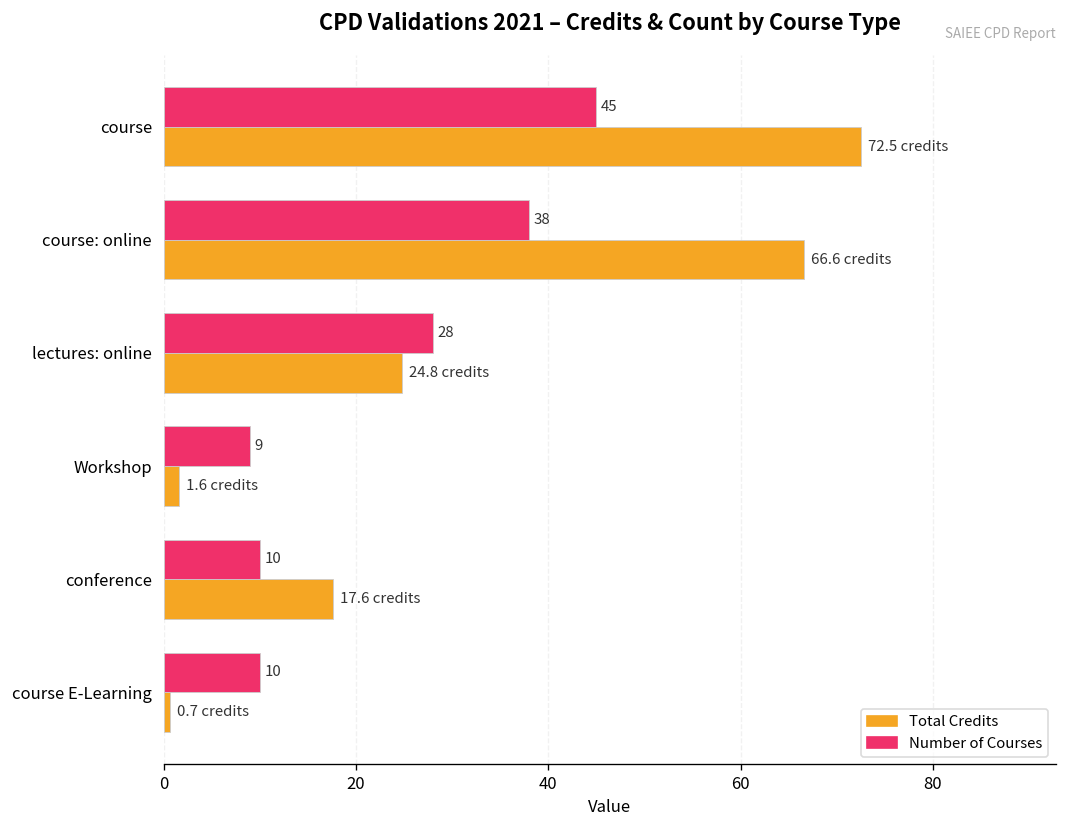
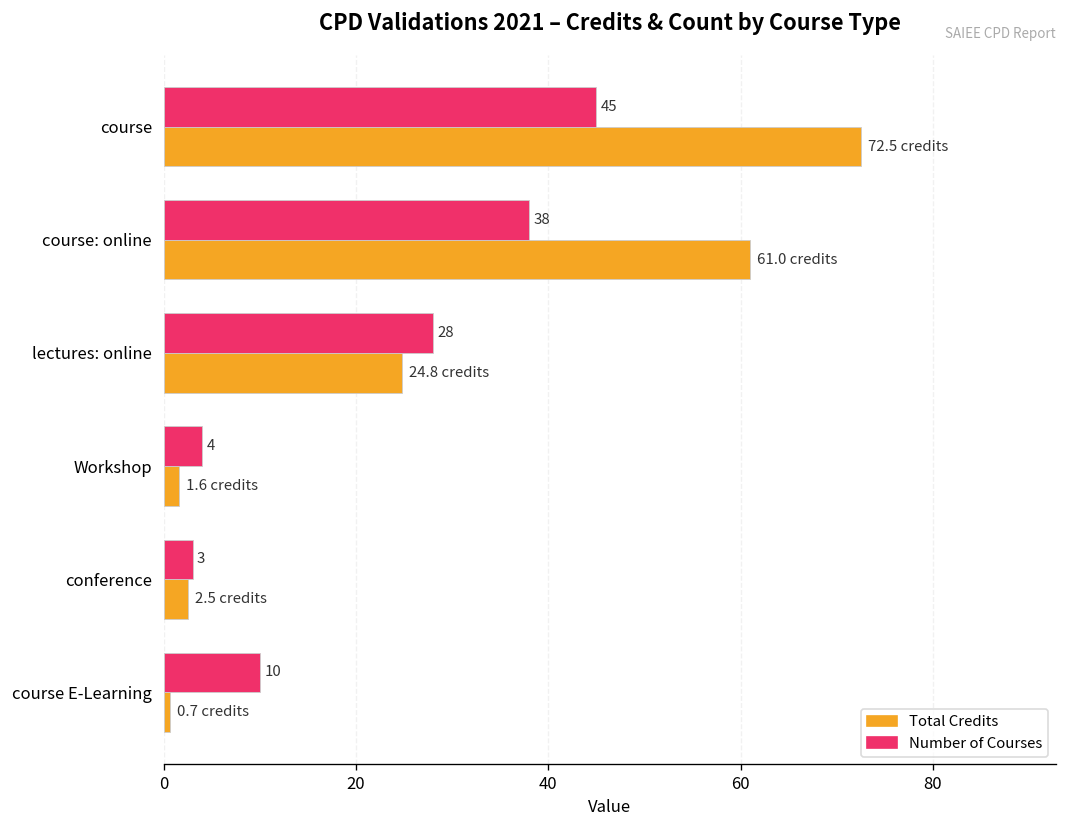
  {
    "Total Credits": {
      "course": 72.5,
-     "course: online": 66.6,
+     "course: online": 61.0,
      "lectures: online": 24.8,
      "Workshop": 1.6,
-     "conference": 17.6,
+     "conference": 2.5,
      "course E-Learning": 0.7
    },
    "Number of Courses": {
      "course": 45,
      "course: online": 38,
      "lectures: online": 28,
-     "Workshop": 9,
-     "conference": 10,
+     "Workshop": 4,
+     "conference": 3,
      "course E-Learning": 10
    }
  }
